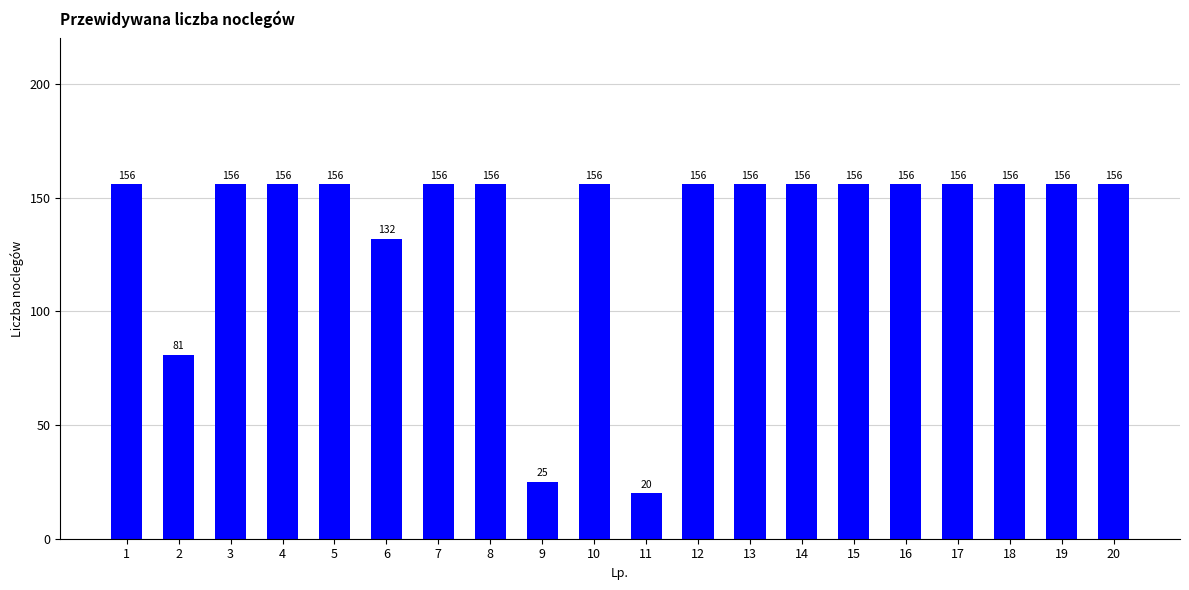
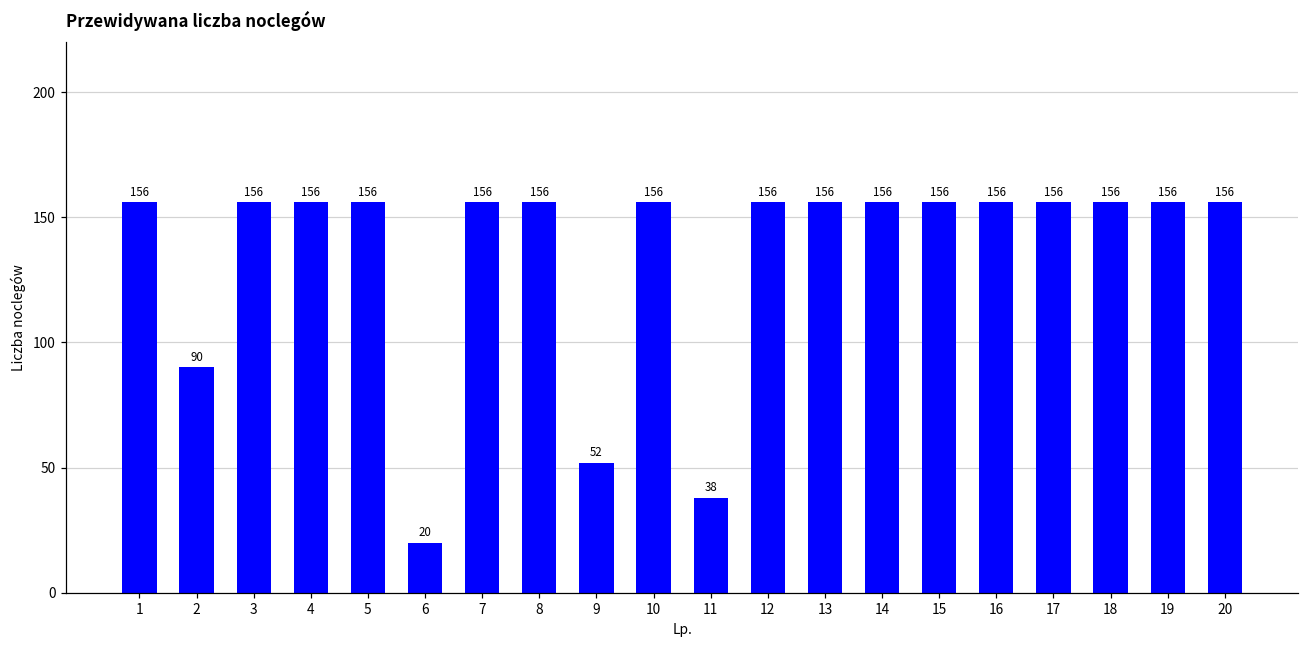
  {
    "1": 156,
-   "2": 81,
+   "2": 90,
    "3": 156,
    "4": 156,
    "5": 156,
-   "6": 132,
+   "6": 20,
    "7": 156,
    "8": 156,
-   "9": 25,
+   "9": 52,
    "10": 156,
-   "11": 20,
+   "11": 38,
    "12": 156,
    "13": 156,
    "14": 156,
    "15": 156,
    "16": 156,
    "17": 156,
    "18": 156,
    "19": 156,
    "20": 156
  }
